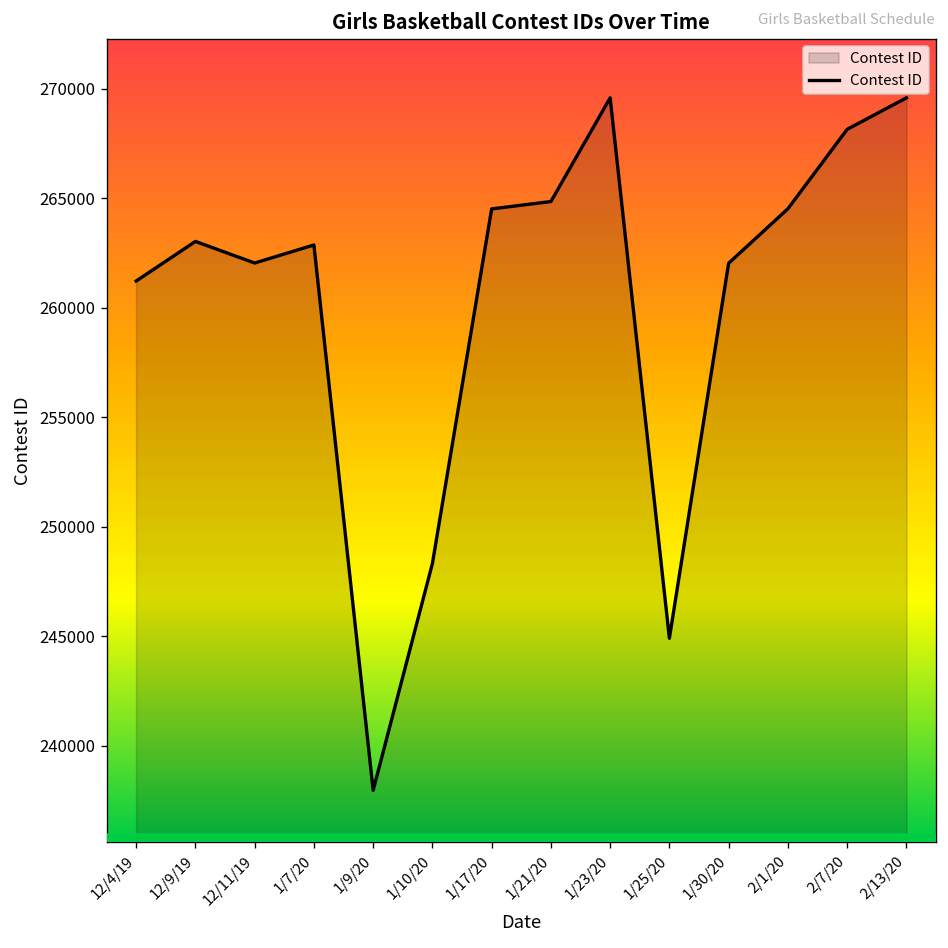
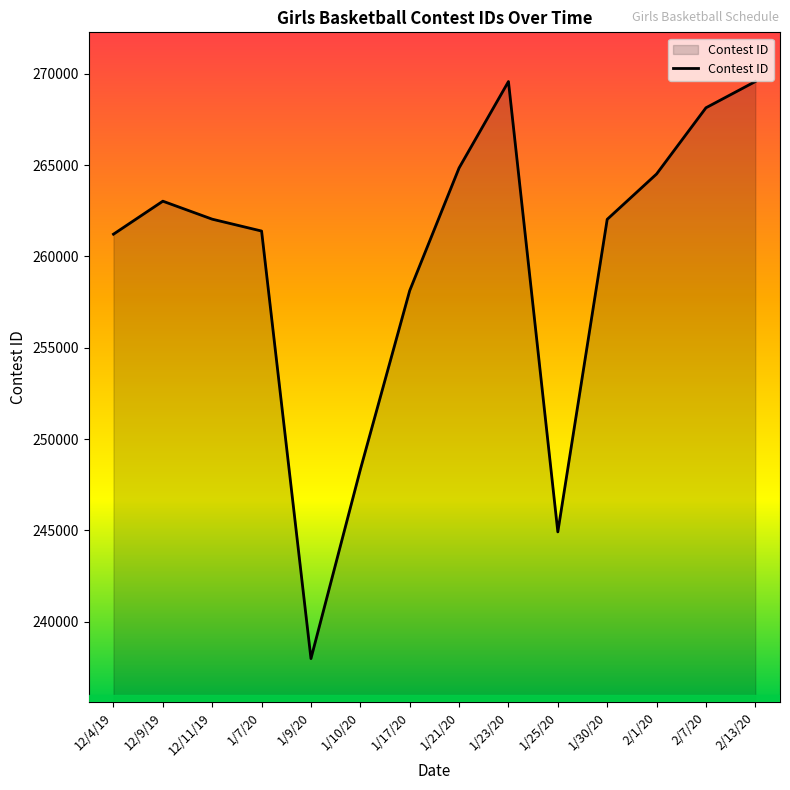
  {
    "12/4/19": 261200,
    "12/9/19": 263000,
    "12/11/19": 262000,
-   "1/7/20": 262900,
+   "1/7/20": 261400,
    "1/9/20": 238000,
    "1/10/20": 248300,
-   "1/17/20": 264500,
+   "1/17/20": 258100,
    "1/21/20": 264900,
    "1/23/20": 269600,
    "1/25/20": 244900,
    "1/30/20": 262000,
    "2/1/20": 264500,
    "2/7/20": 268100,
    "2/13/20": 269600
  }
